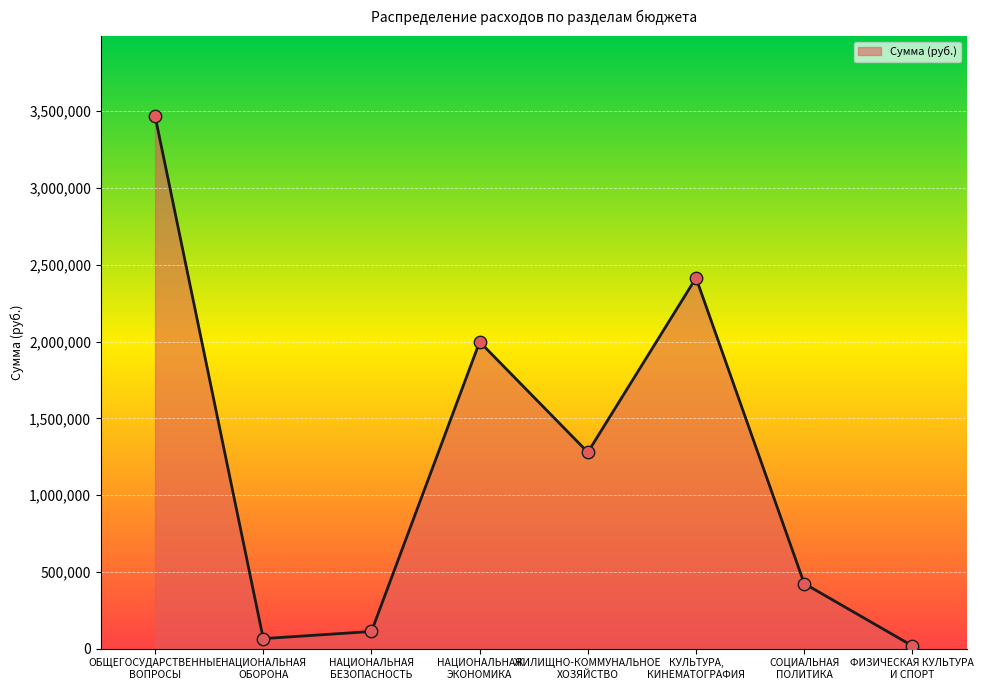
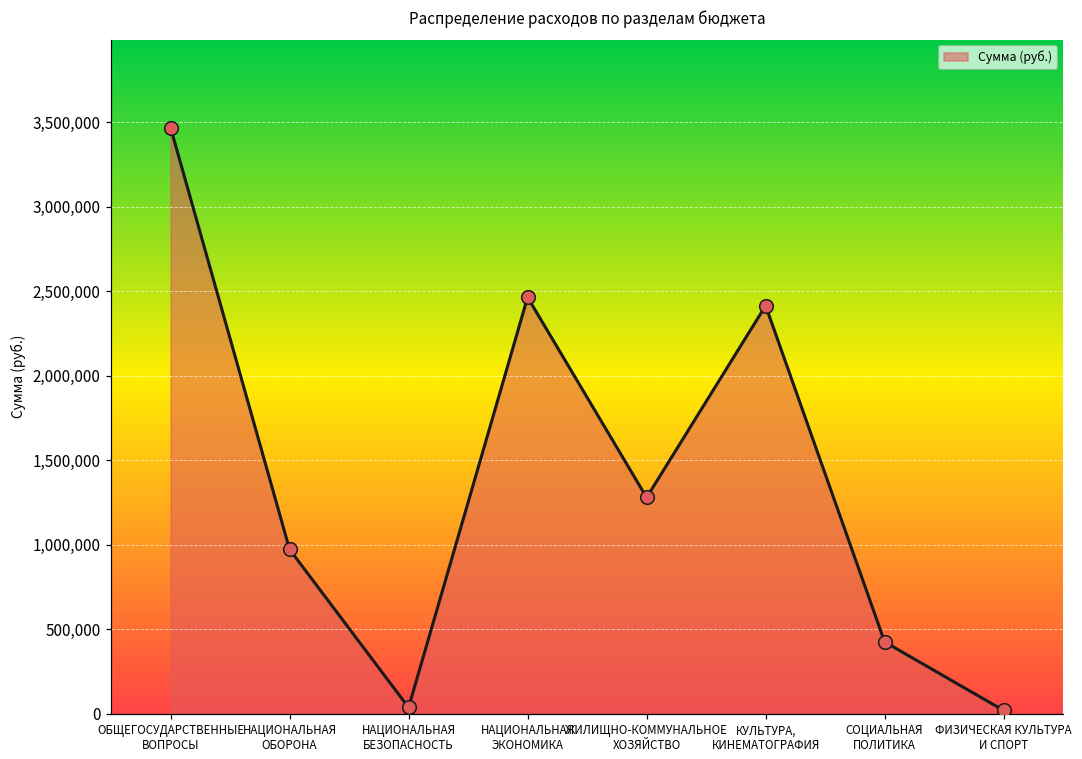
  {
    "ОБЩЕГОСУДАРСТВЕННЫЕ ВОПРОСЫ": "3,470,000",
-   "НАЦИОНАЛЬНАЯ ОБОРОНА": "70,000",
-   "НАЦИОНАЛЬНАЯ БЕЗОПАСНОСТЬ": "110,000",
-   "НАЦИОНАЛЬНАЯ ЭКОНОМИКА": "2,000,000",
+   "НАЦИОНАЛЬНАЯ ОБОРОНА": "970,000",
+   "НАЦИОНАЛЬНАЯ БЕЗОПАСНОСТЬ": "40,000",
+   "НАЦИОНАЛЬНАЯ ЭКОНОМИКА": "2,460,000",
    "ЖИЛИЩНО-КОММУНАЛЬНОЕ ХОЗЯЙСТВО": "1,280,000",
    "КУЛЬТУРА, КИНЕМАТОГРАФИЯ": "2,410,000",
    "СОЦИАЛЬНАЯ ПОЛИТИКА": "420,000",
    "ФИЗИЧЕСКАЯ КУЛЬТУРА И СПОРТ": "20,000"
  }
